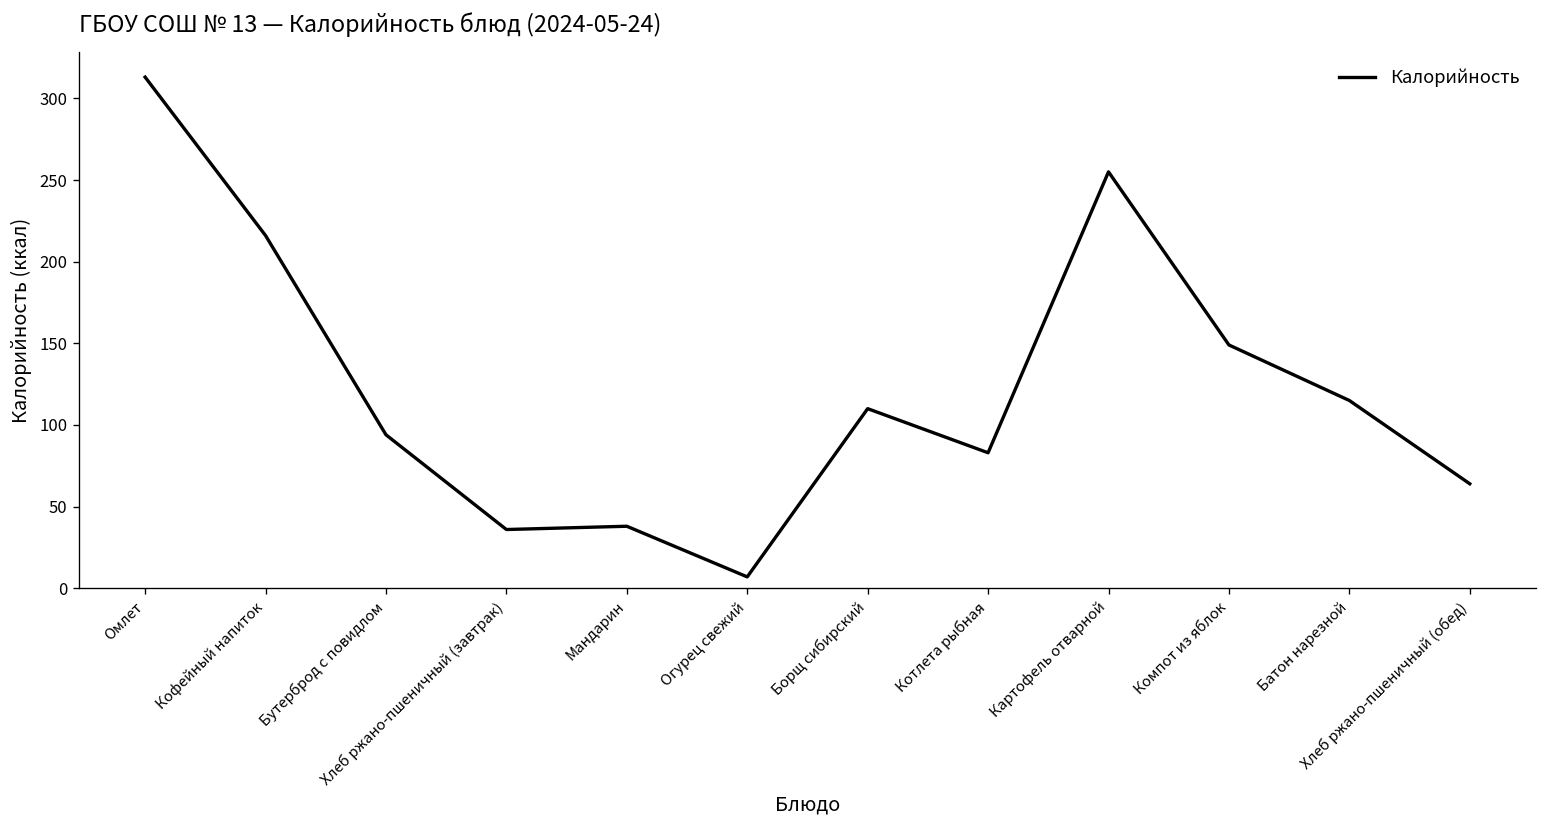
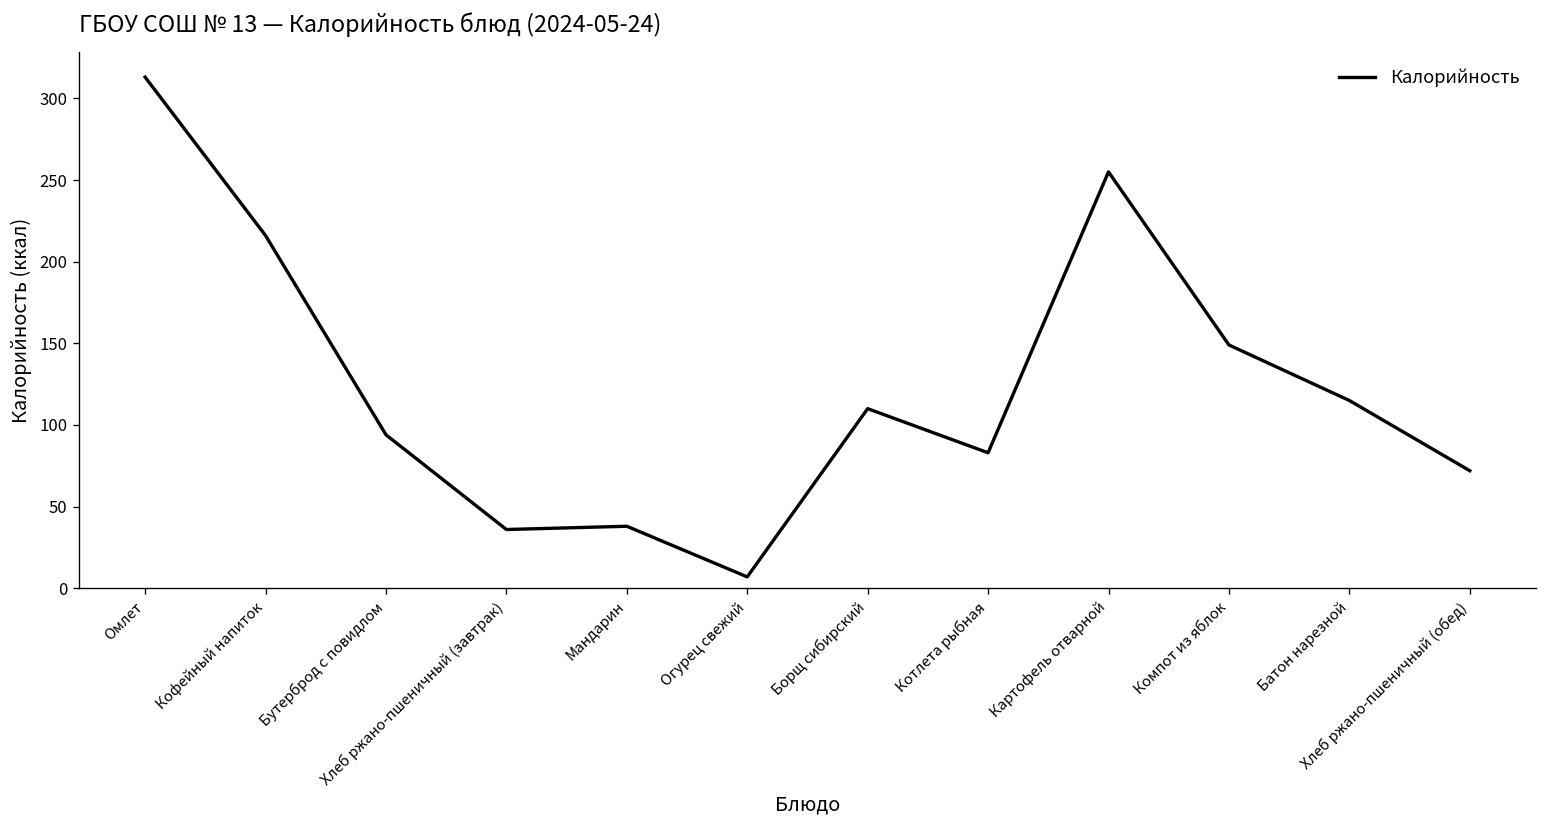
  {
    "Омлет": 313,
    "Кофейный напиток": 216,
    "Бутерброд с повидлом": 94,
    "Хлеб ржано-пшеничный (завтрак)": 36,
    "Мандарин": 38,
    "Огурец свежий": 7,
    "Борщ сибирский": 110,
    "Котлета рыбная": 83,
    "Картофель отварной": 255,
    "Компот из яблок": 149,
    "Батон нарезной": 115,
-   "Хлеб ржано-пшеничный (обед)": 64
+   "Хлеб ржано-пшеничный (обед)": 72
  }
